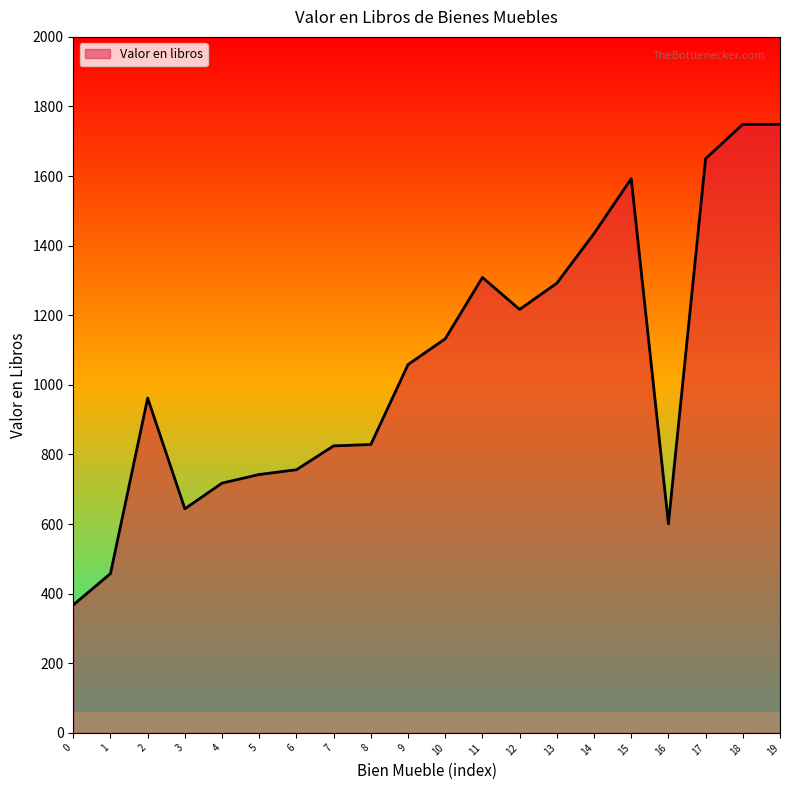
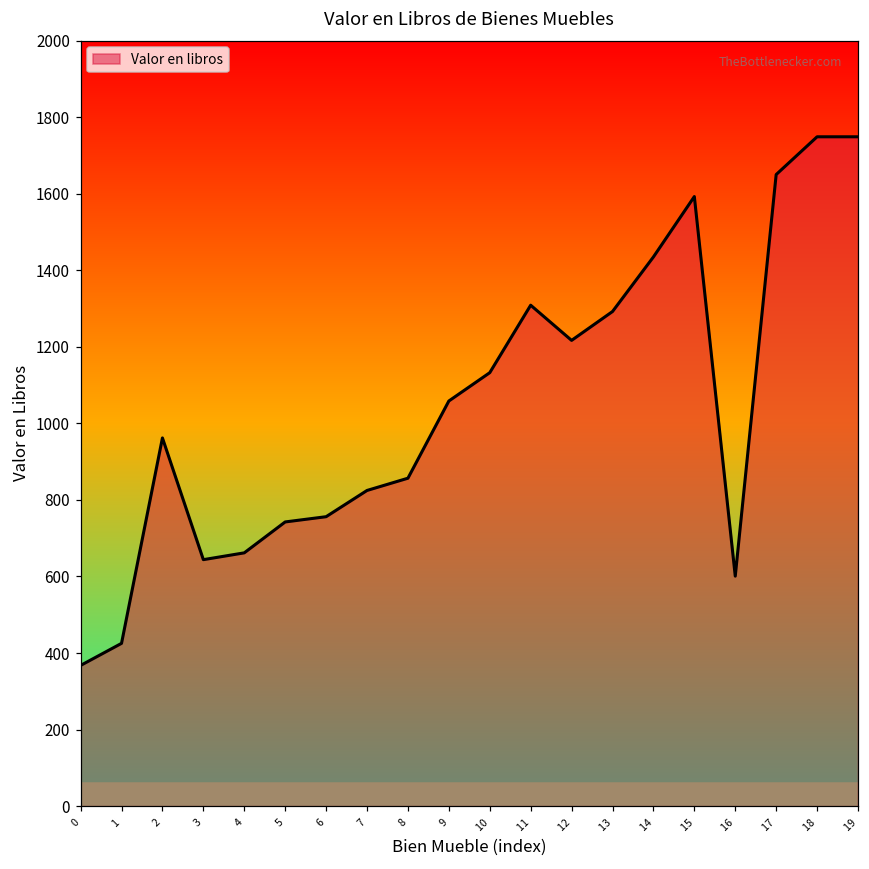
  {
    "0": 370,
-   "1": 460,
+   "1": 430,
    "2": 960,
    "3": 640,
-   "4": 720,
+   "4": 660,
    "5": 740,
    "6": 760,
    "7": 820,
-   "8": 830,
+   "8": 860,
    "9": 1060,
    "10": 1130,
    "11": 1310,
    "12": 1220,
    "13": 1290,
    "14": 1430,
    "15": 1590,
    "16": 600,
    "17": 1650,
    "18": 1750,
    "19": 1750
  }
